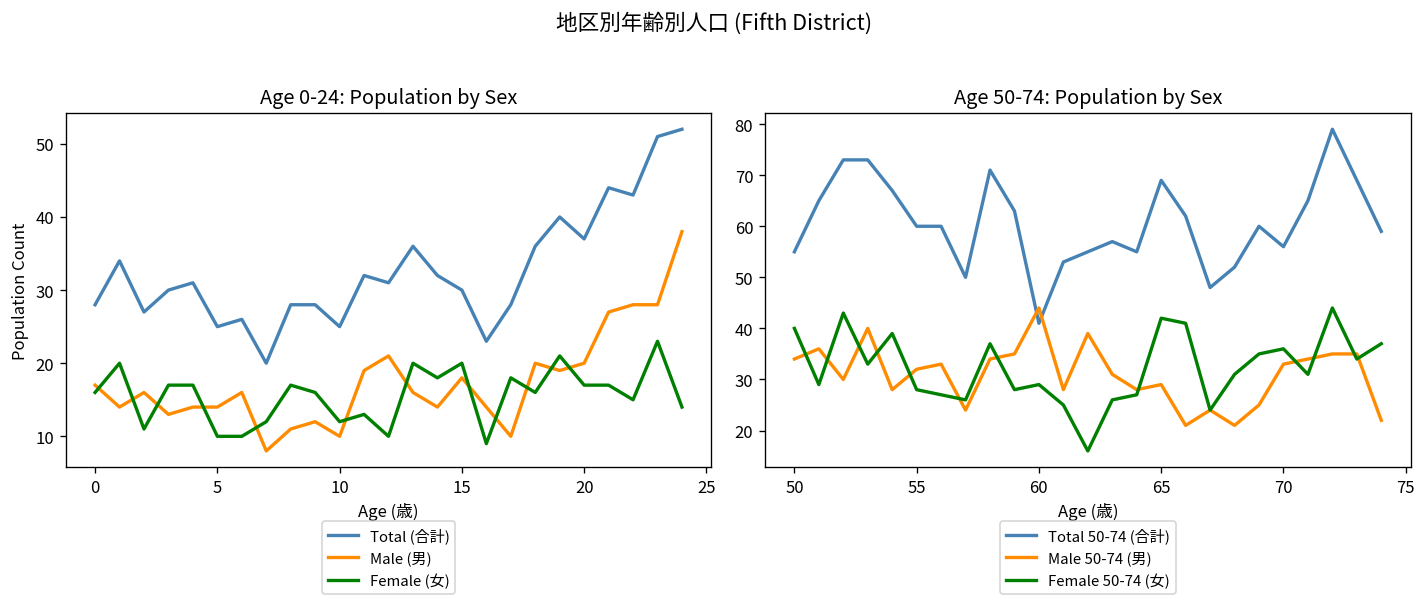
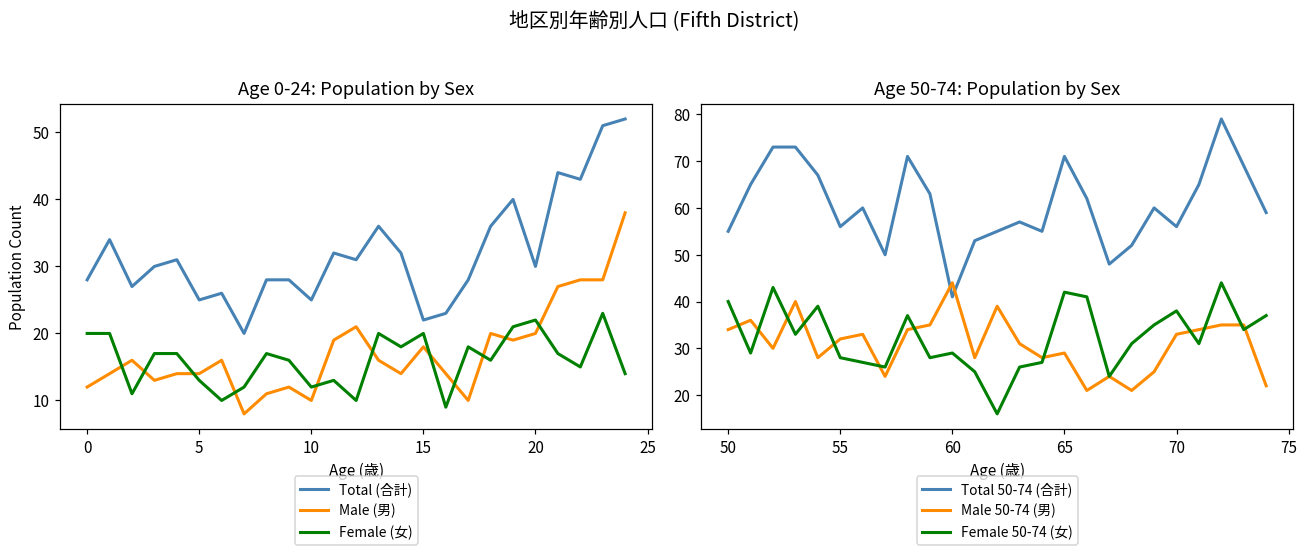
  {
    "Age 0-24: Population by Sex": {
      "Total (合計)": {
        "0": 28,
        "5": 25,
        "10": 25,
-       "15": 30,
-       "20": 37
+       "15": 22,
+       "20": 30
      },
      "Male (男)": {
-       "0": 17,
+       "0": 12,
        "5": 14,
        "10": 10,
        "15": 18,
        "20": 20
      },
      "Female (女)": {
-       "0": 16,
-       "5": 10,
+       "0": 20,
+       "5": 13,
        "10": 12,
        "15": 20,
-       "20": 17
+       "20": 22
      }
    },
    "Age 50-74: Population by Sex": {
      "Total 50-74 (合計)": {
        "50": 55,
-       "55": 60,
+       "55": 56,
        "60": 41,
-       "65": 69,
+       "65": 71,
        "70": 56
      },
      "Male 50-74 (男)": {
        "50": 34,
        "55": 32,
        "60": 44,
        "65": 29,
        "70": 33
      },
      "Female 50-74 (女)": {
        "50": 40,
        "55": 28,
        "60": 29,
        "65": 42,
-       "70": 36
+       "70": 38
      }
    }
  }
